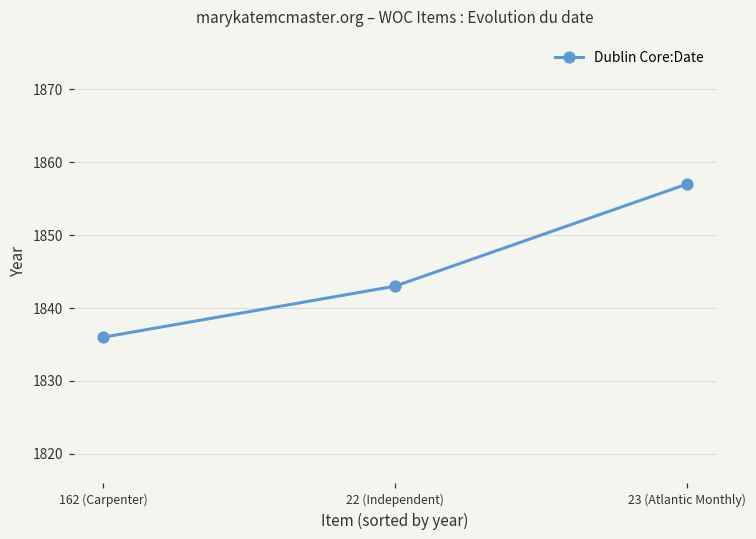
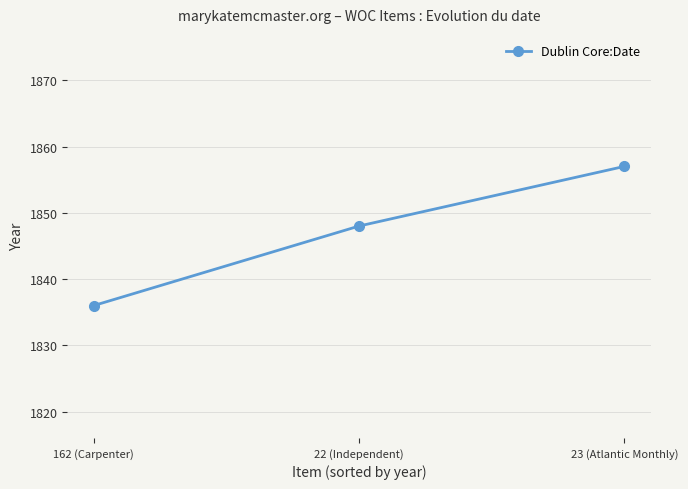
  {
    "162 (Carpenter)": 1836,
-   "22 (Independent)": 1843,
+   "22 (Independent)": 1848,
    "23 (Atlantic Monthly)": 1857
  }
